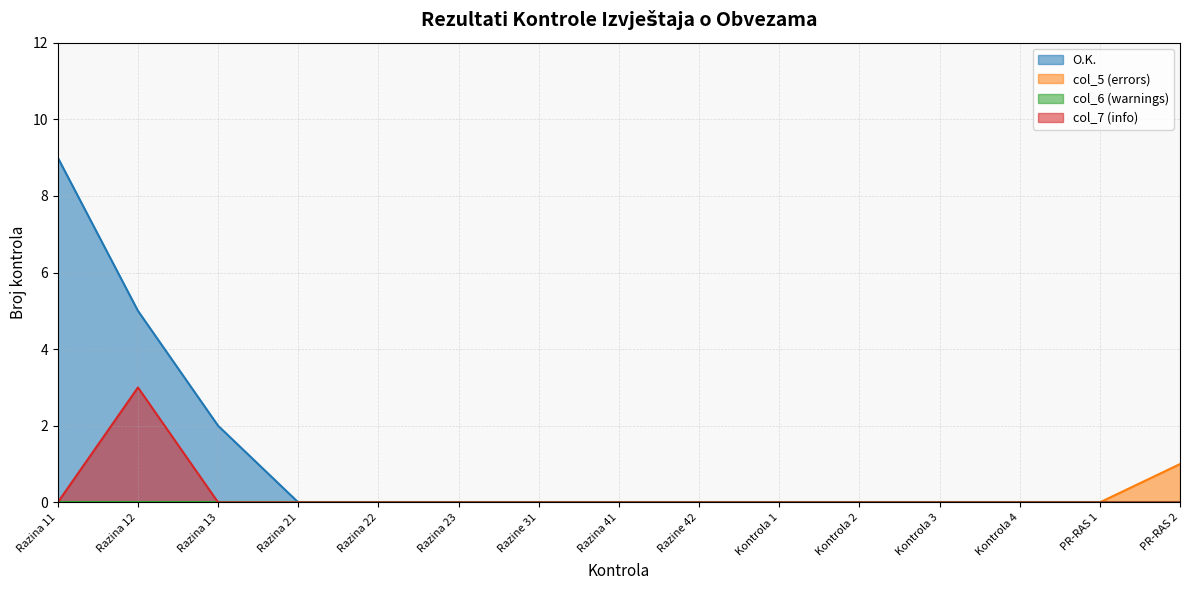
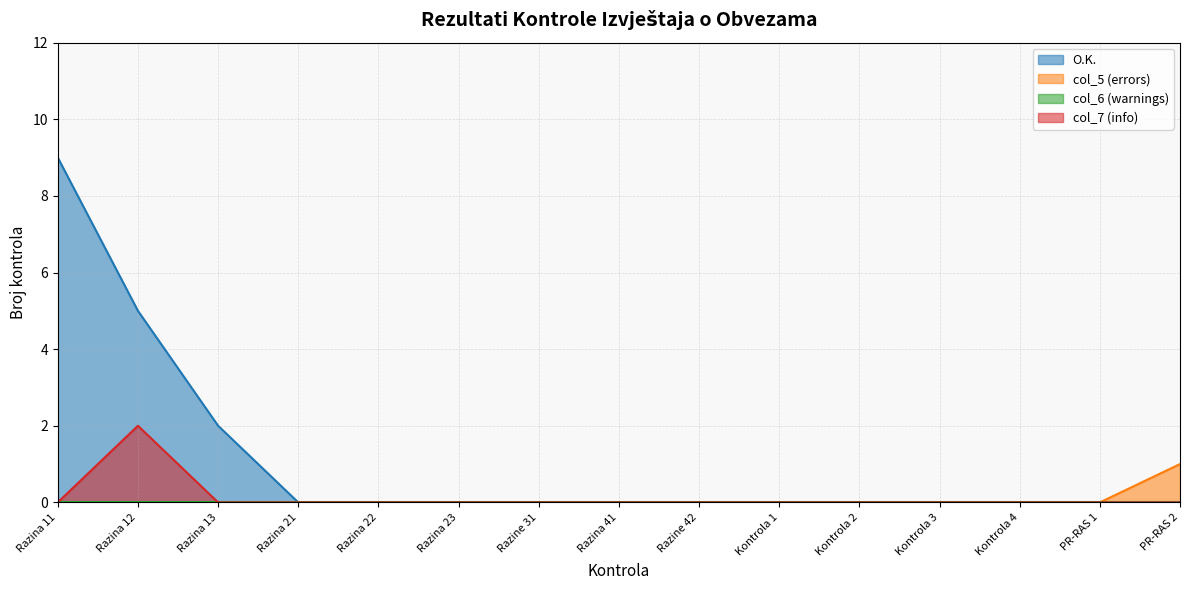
  {
    "O.K.": {
      "Razina 11": 9,
      "Razina 12": 5,
      "Razina 13": 2
    },
    "col_5 (errors)": {
      "PR-RAS 2": 1
    },
    "col_7 (info)": {
-     "Razina 12": 3
+     "Razina 12": 2
    }
  }
